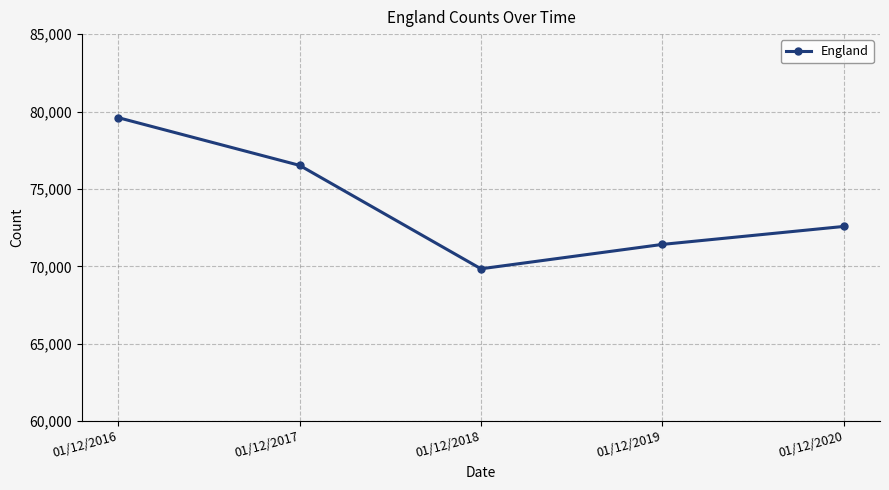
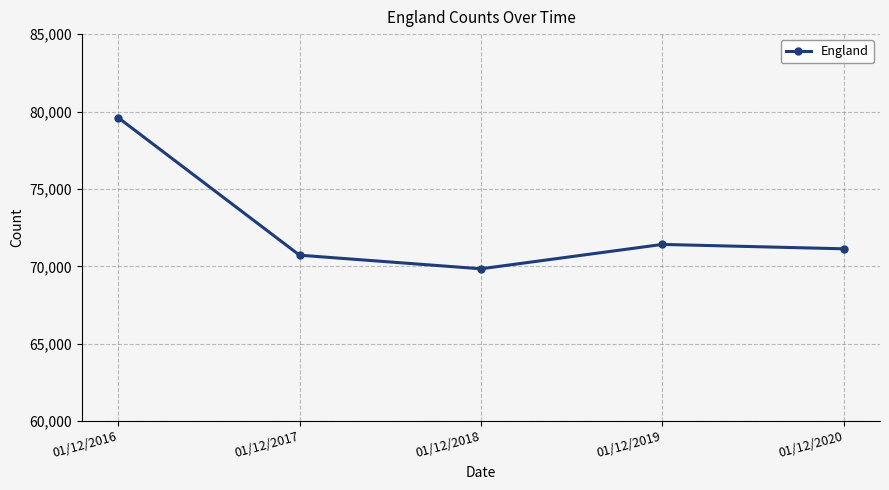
  {
    "01/12/2016": "79,600",
-   "01/12/2017": "76,500",
+   "01/12/2017": "70,700",
    "01/12/2018": "69,800",
    "01/12/2019": "71,400",
-   "01/12/2020": "72,600"
+   "01/12/2020": "71,100"
  }
